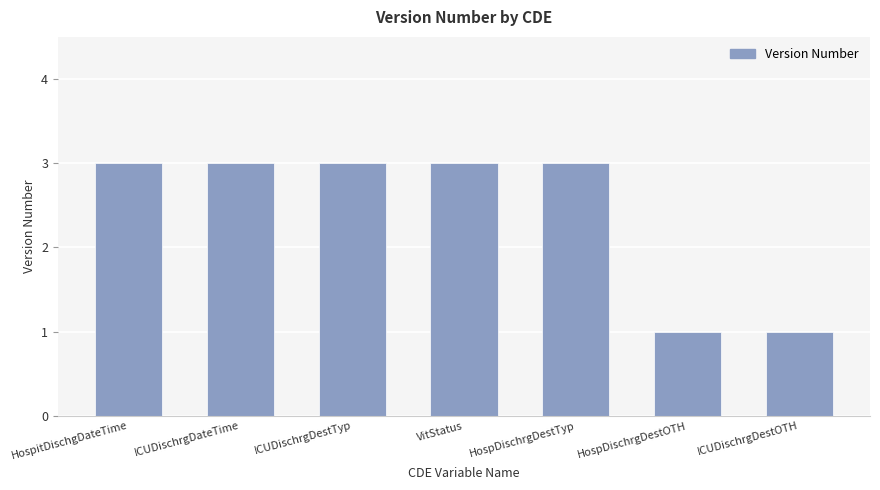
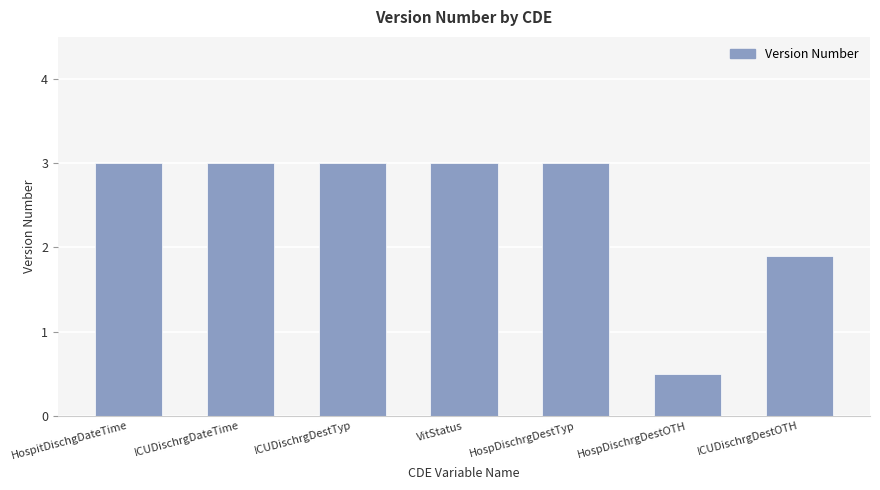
  {
    "HospitDischgDateTime": 3.0,
    "ICUDischrgDateTime": 3.0,
    "ICUDischrgDestTyp": 3.0,
    "VitStatus": 3.0,
    "HospDischrgDestTyp": 3.0,
-   "HospDischrgDestOTH": 1.0,
-   "ICUDischrgDestOTH": 1.0
+   "HospDischrgDestOTH": 0.5,
+   "ICUDischrgDestOTH": 1.9
  }
